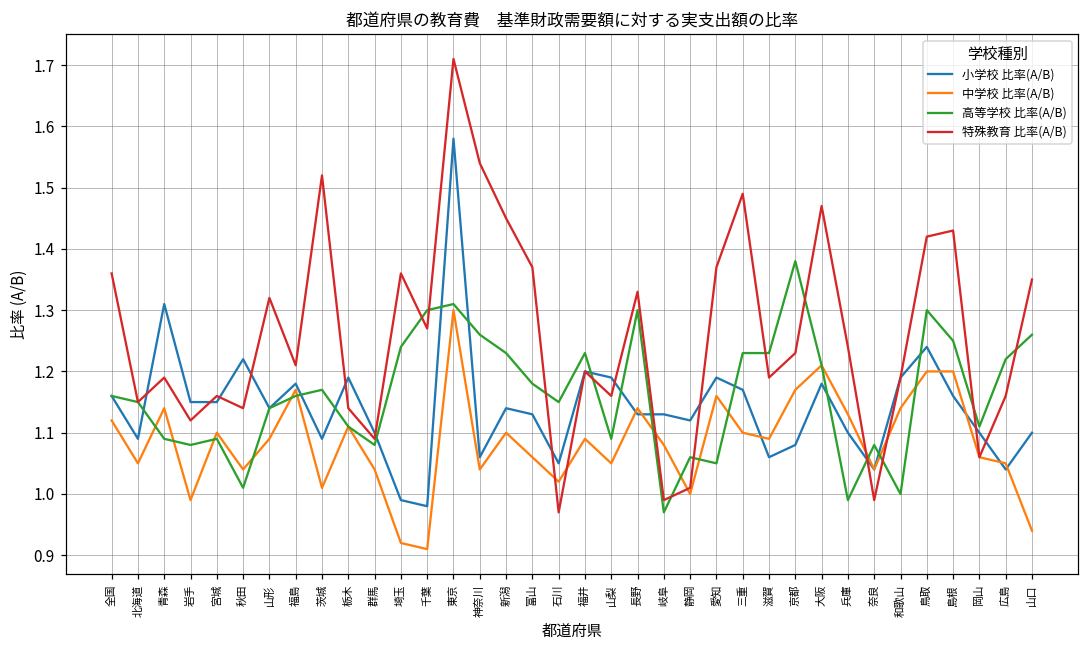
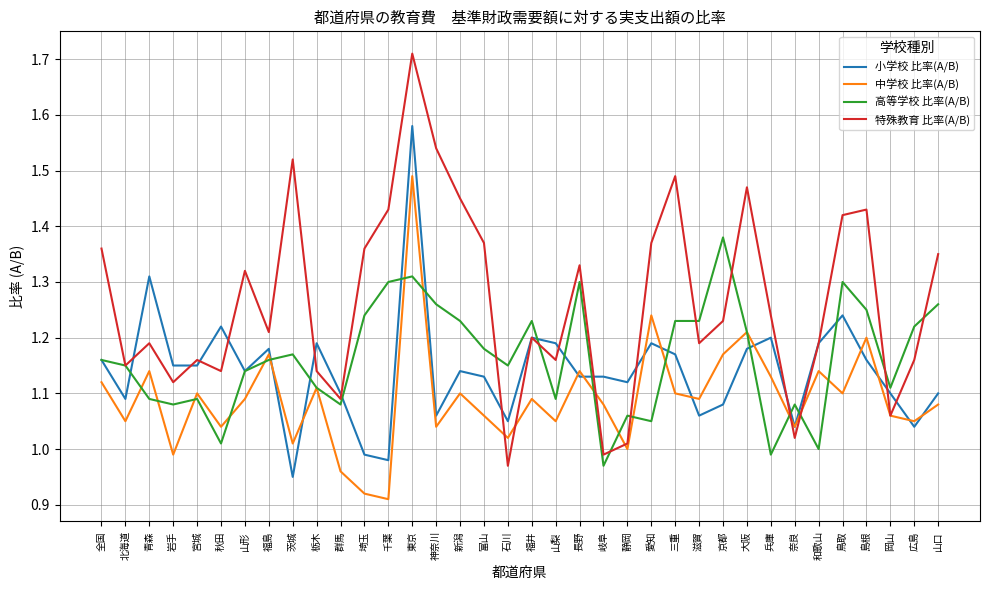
  {
    "小学校 比率(A/B)": {
      "北海道": 1.09,
      "青森": 1.31,
      "岩手": 1.15,
      "宮城": 1.15,
      "秋田": 1.22,
      "福島": 1.18,
-     "茨城": 1.09,
+     "茨城": 0.95,
      "栃木": 1.19,
      "群馬": 1.10,
      "埼玉": 0.99,
      "千葉": 0.98,
      "東京": 1.58,
      "神奈川": 1.06,
      "新潟": 1.14,
      "富山": 1.13,
      "石川": 1.05,
      "山梨": 1.19,
      "長野": 1.13,
      "岐阜": 1.13,
      "静岡": 1.12,
      "愛知": 1.19,
      "三重": 1.17,
      "滋賀": 1.06,
      "京都": 1.08,
      "大阪": 1.18,
-     "兵庫": 1.1,
+     "兵庫": 1.2,
      "鳥取": 1.24,
      "島根": 1.16,
      "岡山": 1.10,
      "広島": 1.04,
      "山口": 1.10
    },
    "中学校 比率(A/B)": {
      "全国": 1.12,
      "北海道": 1.05,
      "青森": 1.14,
      "岩手": 0.99,
      "宮城": 1.10,
      "秋田": 1.04,
      "山形": 1.09,
      "福島": 1.17,
      "茨城": 1.01,
-     "群馬": 1.04,
+     "群馬": 0.96,
      "埼玉": 0.92,
      "千葉": 0.91,
-     "東京": 1.30,
+     "東京": 1.49,
      "神奈川": 1.04,
      "新潟": 1.10,
      "富山": 1.06,
      "石川": 1.02,
      "福井": 1.09,
      "山梨": 1.05,
      "長野": 1.14,
      "岐阜": 1.08,
      "静岡": 1.00,
-     "愛知": 1.16,
+     "愛知": 1.24,
      "三重": 1.10,
      "滋賀": 1.09,
      "京都": 1.17,
      "兵庫": 1.13,
      "和歌山": 1.14,
-     "鳥取": 1.2,
+     "鳥取": 1.1,
      "島根": 1.20,
      "広島": 1.05,
-     "山口": 0.94
+     "山口": 1.08
    },
    "高等学校 比率(A/B)": {
      "青森": 1.09,
      "岩手": 1.08,
      "宮城": 1.09,
      "秋田": 1.01,
      "福島": 1.16,
      "茨城": 1.17,
      "群馬": 1.08,
      "埼玉": 1.24,
      "千葉": 1.30,
      "東京": 1.31,
      "神奈川": 1.26,
      "新潟": 1.23,
      "富山": 1.18,
      "石川": 1.15,
      "福井": 1.23,
      "山梨": 1.09,
      "長野": 1.30,
      "岐阜": 0.97,
      "静岡": 1.06,
      "愛知": 1.05,
      "三重": 1.23,
      "滋賀": 1.23,
      "京都": 1.38,
      "兵庫": 0.99,
      "奈良": 1.08,
      "和歌山": 1.00,
      "鳥取": 1.30,
      "島根": 1.25,
      "岡山": 1.11,
      "広島": 1.22,
      "山口": 1.26
    },
    "特殊教育 比率(A/B)": {
      "全国": 1.36,
      "青森": 1.19,
      "岩手": 1.12,
      "宮城": 1.16,
      "秋田": 1.14,
      "山形": 1.32,
      "福島": 1.21,
      "茨城": 1.52,
      "栃木": 1.14,
      "群馬": 1.09,
      "埼玉": 1.36,
-     "千葉": 1.27,
+     "千葉": 1.43,
      "東京": 1.71,
      "神奈川": 1.54,
      "新潟": 1.45,
      "富山": 1.37,
      "石川": 0.97,
      "山梨": 1.16,
      "長野": 1.33,
      "岐阜": 0.99,
      "静岡": 1.01,
      "愛知": 1.37,
      "三重": 1.49,
      "滋賀": 1.19,
      "京都": 1.23,
      "大阪": 1.47,
      "兵庫": 1.24,
-     "奈良": 0.99,
+     "奈良": 1.02,
      "鳥取": 1.42,
      "島根": 1.43,
      "広島": 1.16,
      "山口": 1.35
    }
  }
